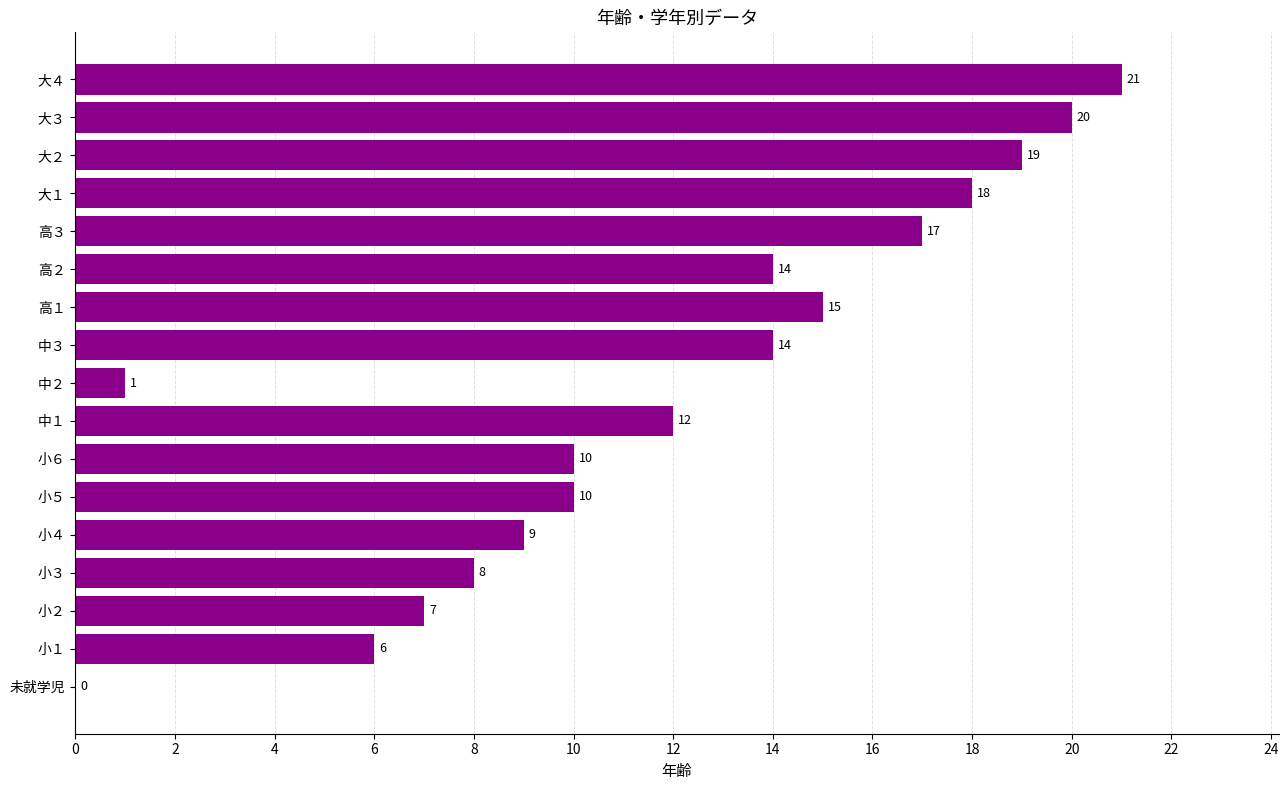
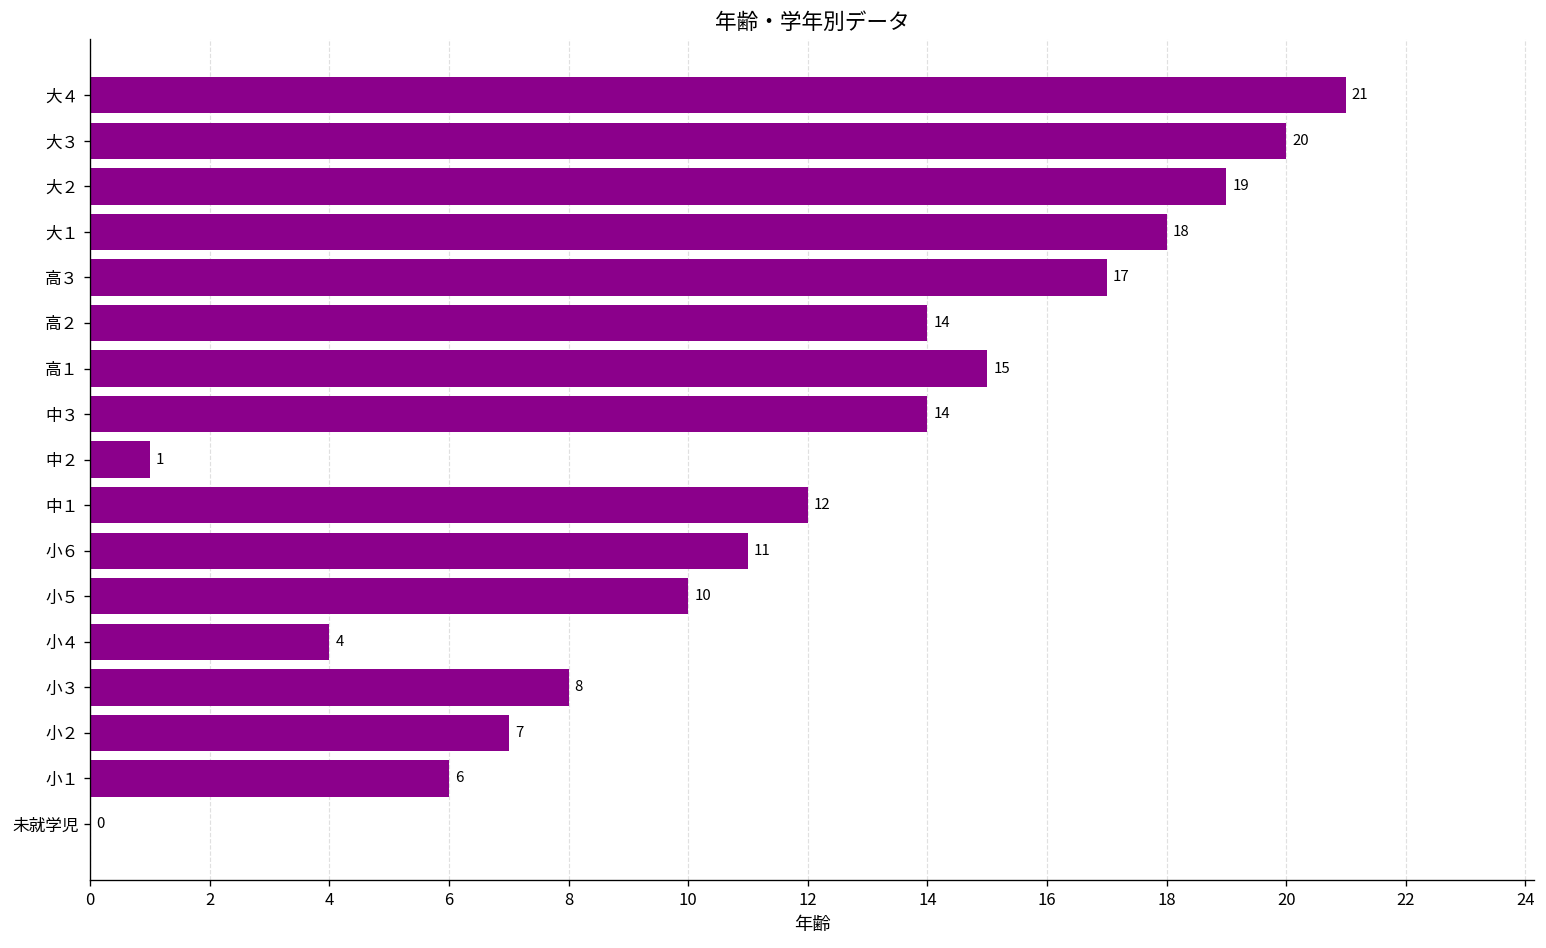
  {
    "大４": 21,
    "大３": 20,
    "大２": 19,
    "大１": 18,
    "高３": 17,
    "高２": 14,
    "高１": 15,
    "中３": 14,
    "中２": 1,
    "中１": 12,
-   "小６": 10,
+   "小６": 11,
    "小５": 10,
-   "小４": 9,
+   "小４": 4,
    "小３": 8,
    "小２": 7,
    "小１": 6,
    "未就学児": 0
  }
